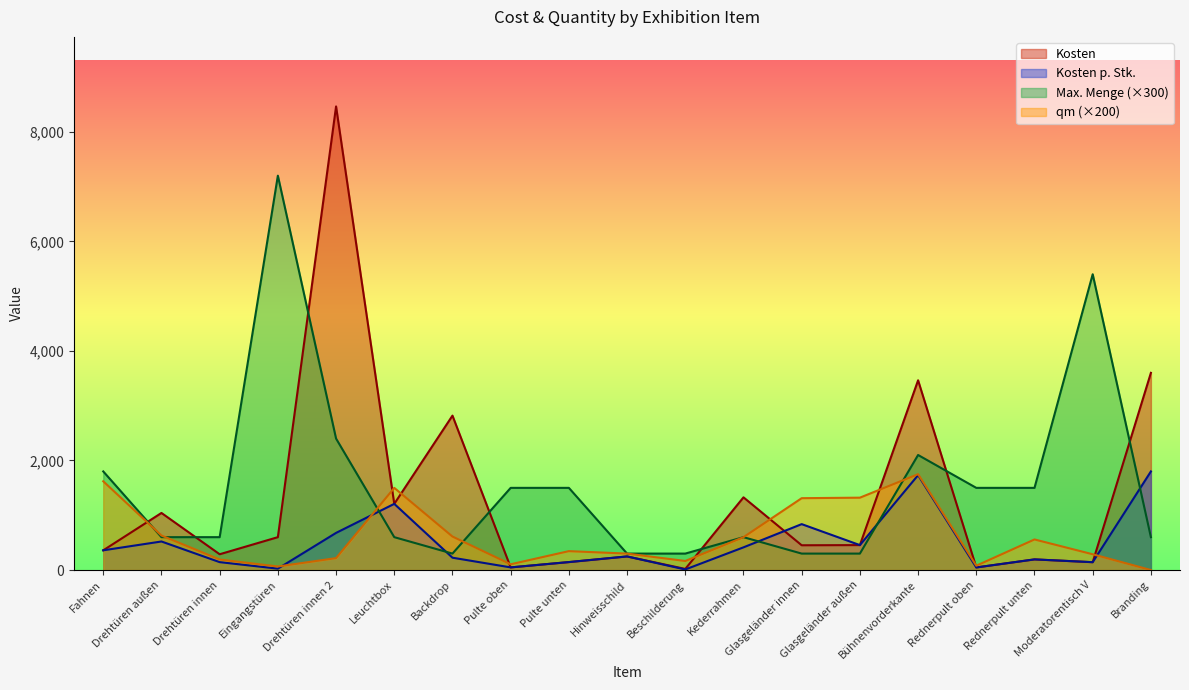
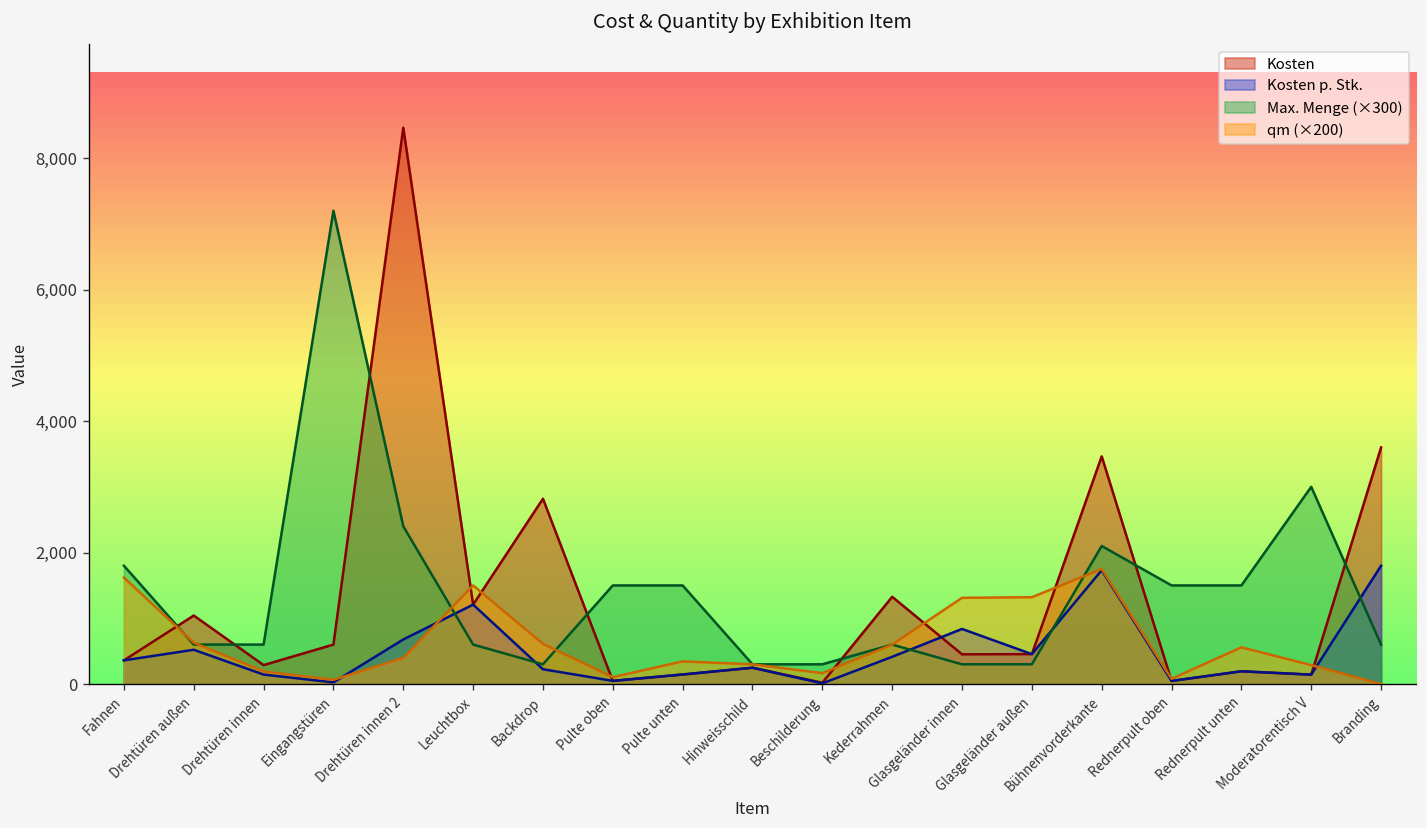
  {
    "Kosten": {
      "Drehtüren außen": "1,000",
      "Drehtüren innen": "300",
      "Eingangstüren": "600",
      "Drehtüren innen 2": "8,500",
      "Backdrop": "2,800",
      "Kederrahmen": "1,300",
      "Glasgeländer innen": "500",
      "Bühnenvorderkante": "3,500",
      "Branding": "3,600"
    },
    "Kosten p. Stk.": {
      "Drehtüren außen": "500",
      "Drehtüren innen": "100",
      "Drehtüren innen 2": "700",
      "Backdrop": "200",
      "Kederrahmen": "400",
      "Glasgeländer innen": "800",
      "Branding": "1,800"
    },
    "Max. Menge (×300)": {
      "Fahnen": "1,800",
      "Drehtüren innen": "600",
      "Eingangstüren": "7,200",
      "Drehtüren innen 2": "2,400",
      "Leuchtbox": "600",
      "Backdrop": "300",
      "Pulte oben": "1,500",
      "Pulte unten": "1,500",
      "Beschilderung": "300",
      "Glasgeländer innen": "300",
      "Glasgeländer außen": "300",
      "Bühnenvorderkante": "2,100",
      "Rednerpult oben": "1,500",
      "Rednerpult unten": "1,500",
-     "Moderatorentisch V": "5,400",
+     "Moderatorentisch V": "3,000",
      "Branding": "600"
    },
    "qm (×200)": {
      "Fahnen": "1,600",
      "Drehtüren innen": "200",
-     "Drehtüren innen 2": "200",
+     "Drehtüren innen 2": "400",
      "Leuchtbox": "1,500",
      "Backdrop": "600",
      "Pulte oben": "100",
      "Pulte unten": "300",
      "Beschilderung": "200",
      "Glasgeländer innen": "1,300",
      "Glasgeländer außen": "1,300",
      "Rednerpult unten": "600",
      "Moderatorentisch V": "300",
      "Branding": "0"
    }
  }
